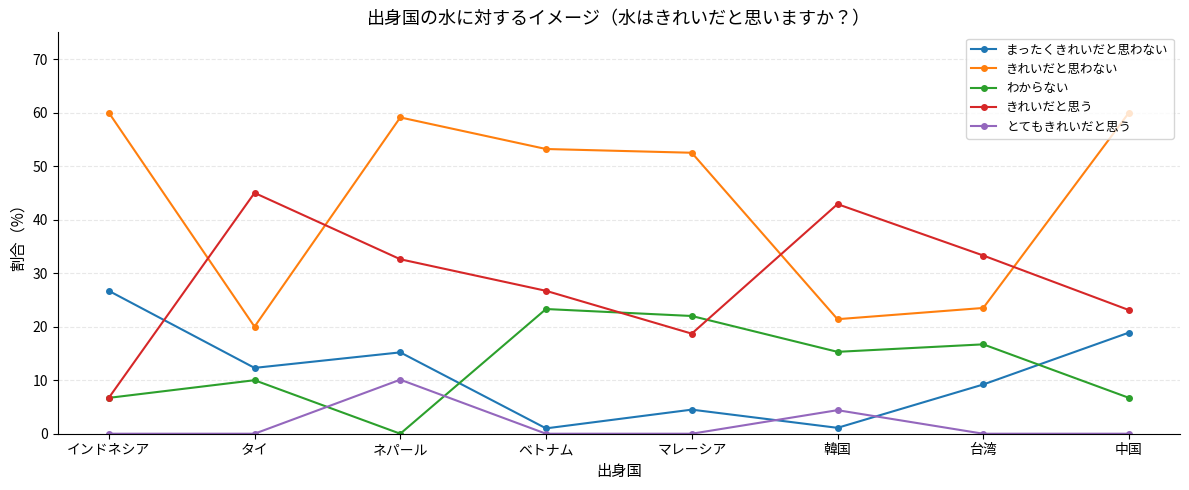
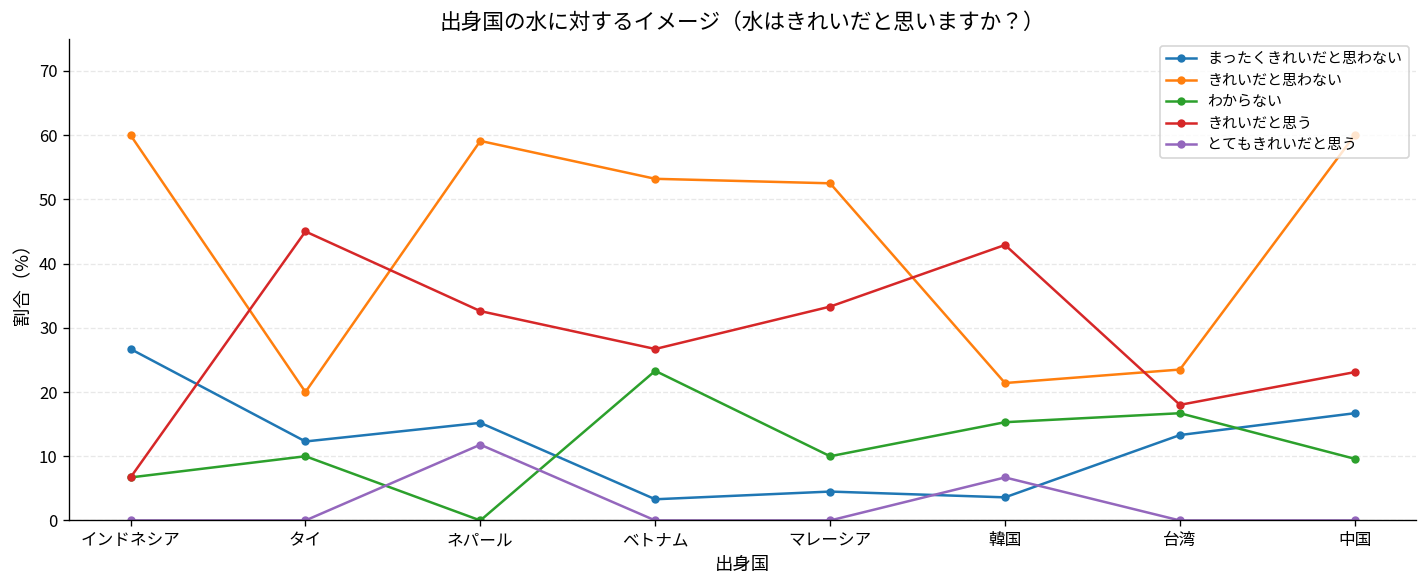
  {
    "まったくきれいだと思わない": {
      "インドネシア": 27,
      "タイ": 12,
      "ネパール": 15,
-     "ベトナム": 1,
+     "ベトナム": 3,
      "マレーシア": 5,
-     "韓国": 1,
-     "台湾": 9,
-     "中国": 19
+     "韓国": 4,
+     "台湾": 13,
+     "中国": 17
    },
    "きれいだと思わない": {
      "インドネシア": 60,
      "タイ": 20,
      "ネパール": 59,
      "ベトナム": 53,
      "マレーシア": 53,
      "韓国": 21,
      "台湾": 24
    },
    "わからない": {
      "タイ": 10,
      "ネパール": 0,
      "ベトナム": 23,
-     "マレーシア": 22,
+     "マレーシア": 10,
      "韓国": 15,
      "台湾": 17,
-     "中国": 7
+     "中国": 10
    },
    "きれいだと思う": {
      "タイ": 45,
      "ネパール": 33,
      "ベトナム": 27,
-     "マレーシア": 19,
+     "マレーシア": 33,
      "韓国": 43,
-     "台湾": 33,
+     "台湾": 18,
      "中国": 23
    },
    "とてもきれいだと思う": {
      "インドネシア": 0,
      "タイ": 0,
-     "ネパール": 10,
+     "ネパール": 12,
      "ベトナム": 0,
      "マレーシア": 0,
-     "韓国": 4,
+     "韓国": 7,
      "台湾": 0,
      "中国": 0
    }
  }
